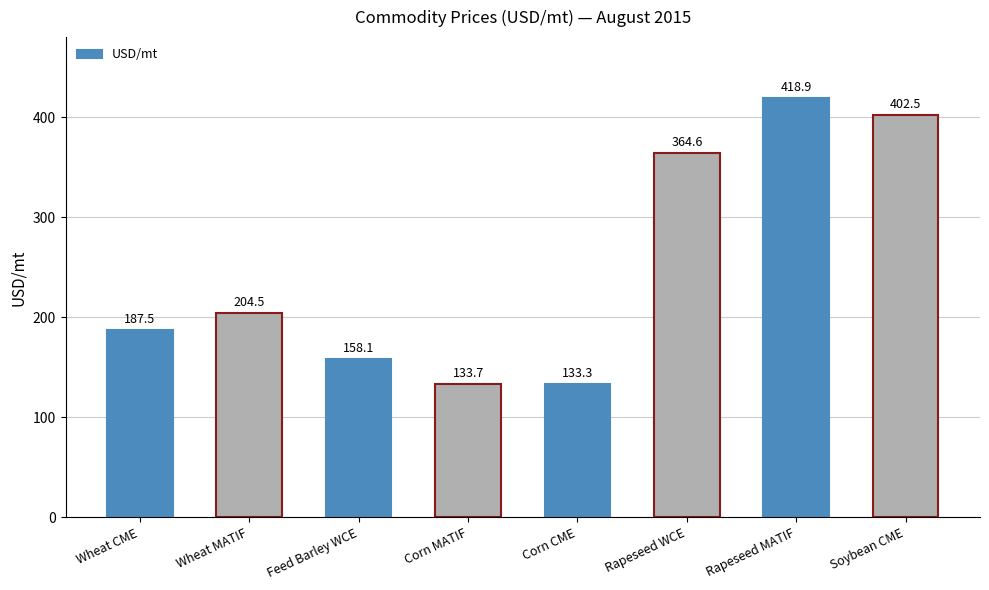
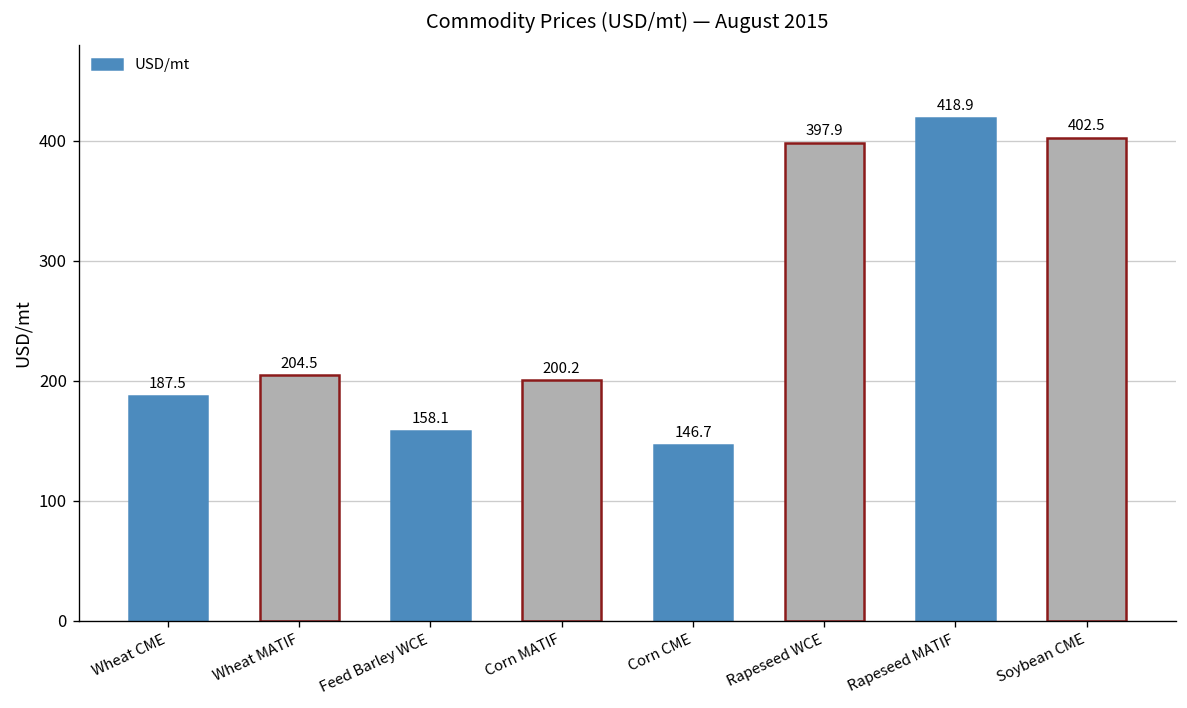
  {
    "Wheat CME": 187.5,
    "Wheat MATIF": 204.5,
    "Feed Barley WCE": 158.1,
-   "Corn MATIF": 133.7,
-   "Corn CME": 133.3,
-   "Rapeseed WCE": 364.6,
+   "Corn MATIF": 200.2,
+   "Corn CME": 146.7,
+   "Rapeseed WCE": 397.9,
    "Rapeseed MATIF": 418.9,
    "Soybean CME": 402.5
  }
